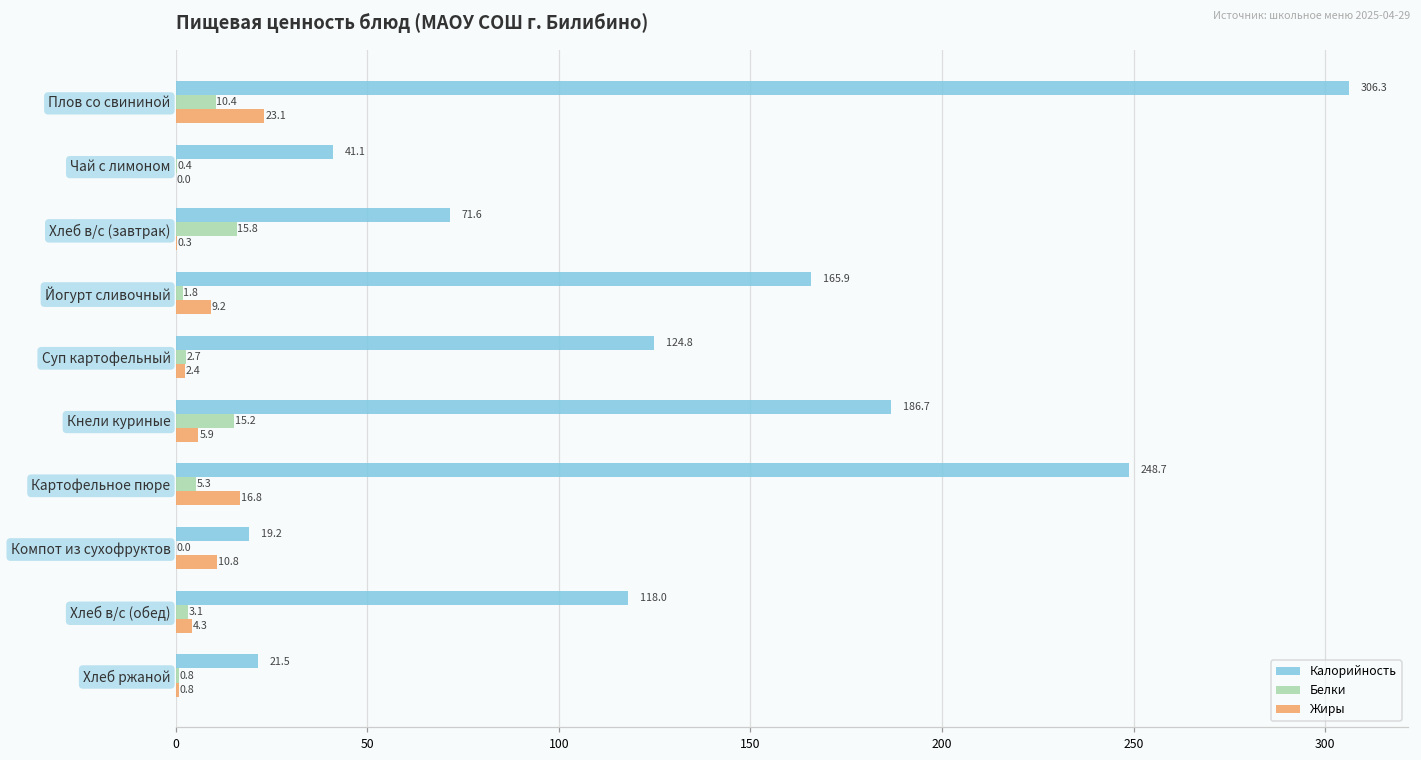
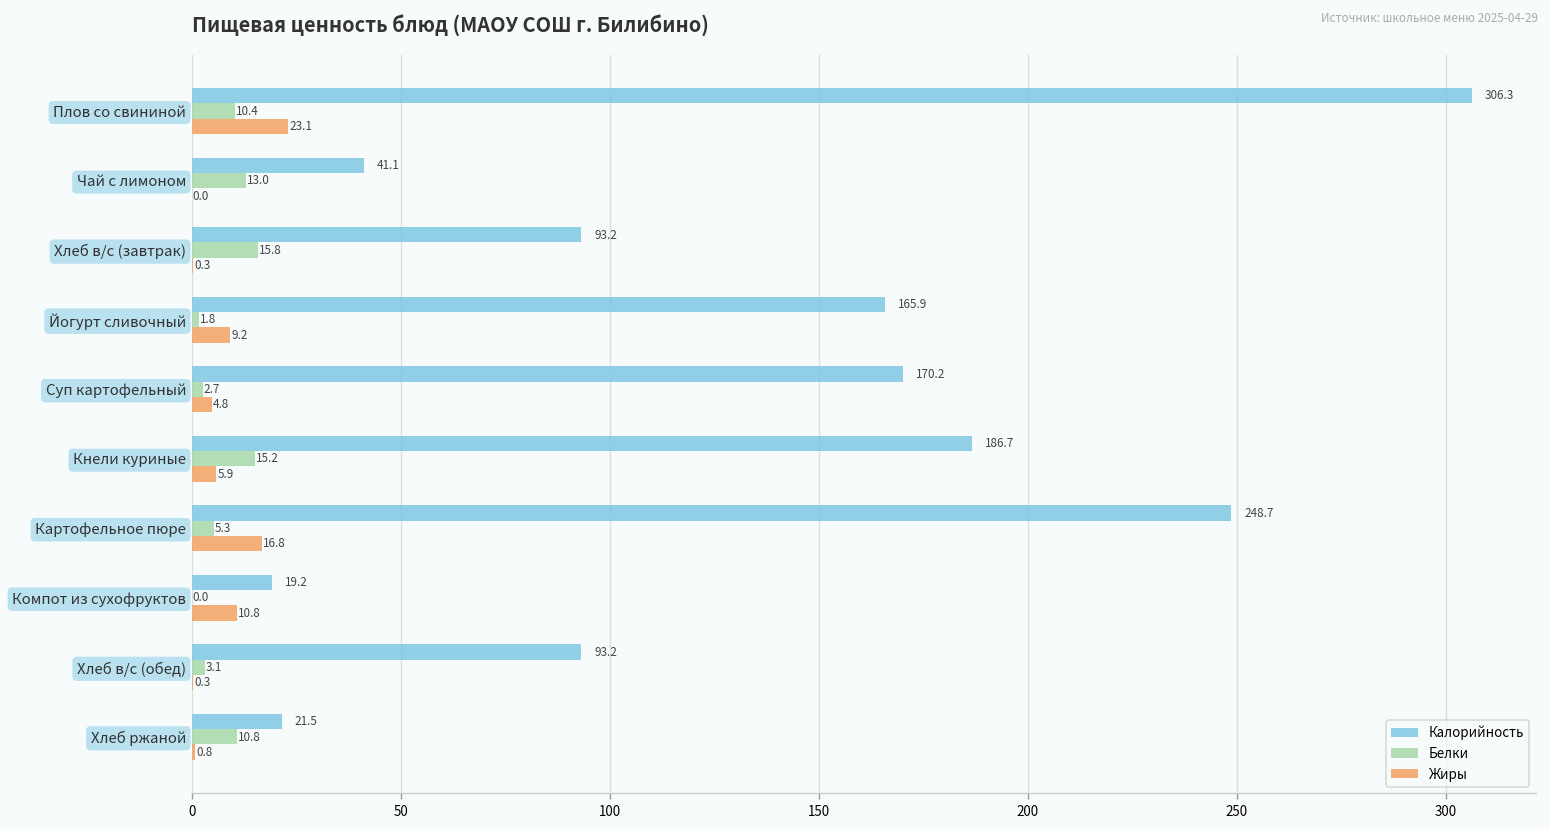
  {
    "Калорийность": {
      "Плов со свининой": 306.3,
      "Чай с лимоном": 41.1,
-     "Хлеб в/с (завтрак)": 71.6,
+     "Хлеб в/с (завтрак)": 93.2,
      "Йогурт сливочный": 165.9,
-     "Суп картофельный": 124.8,
+     "Суп картофельный": 170.2,
      "Кнели куриные": 186.7,
      "Картофельное пюре": 248.7,
      "Компот из сухофруктов": 19.2,
-     "Хлеб в/с (обед)": 118.0,
+     "Хлеб в/с (обед)": 93.2,
      "Хлеб ржаной": 21.5
    },
    "Белки": {
      "Плов со свининой": 10.4,
-     "Чай с лимоном": 0.4,
+     "Чай с лимоном": 13.0,
      "Хлеб в/с (завтрак)": 15.8,
      "Йогурт сливочный": 1.8,
      "Суп картофельный": 2.7,
      "Кнели куриные": 15.2,
      "Картофельное пюре": 5.3,
      "Компот из сухофруктов": 0.0,
      "Хлеб в/с (обед)": 3.1,
-     "Хлеб ржаной": 0.8
+     "Хлеб ржаной": 10.8
    },
    "Жиры": {
      "Плов со свининой": 23.1,
      "Чай с лимоном": 0.0,
      "Хлеб в/с (завтрак)": 0.3,
      "Йогурт сливочный": 9.2,
-     "Суп картофельный": 2.4,
+     "Суп картофельный": 4.8,
      "Кнели куриные": 5.9,
      "Картофельное пюре": 16.8,
      "Компот из сухофруктов": 10.8,
-     "Хлеб в/с (обед)": 4.3,
+     "Хлеб в/с (обед)": 0.3,
      "Хлеб ржаной": 0.8
    }
  }
